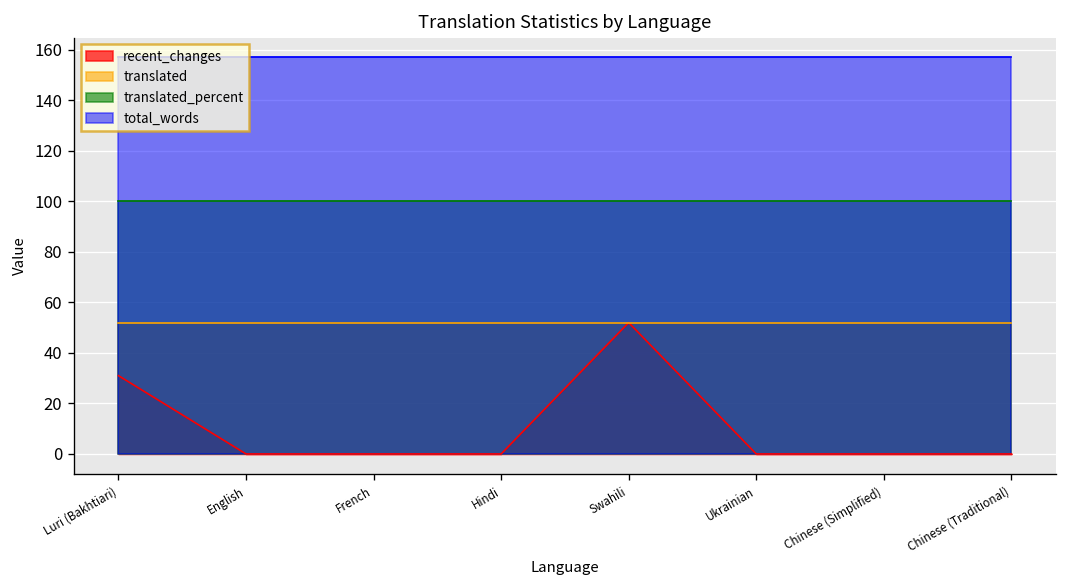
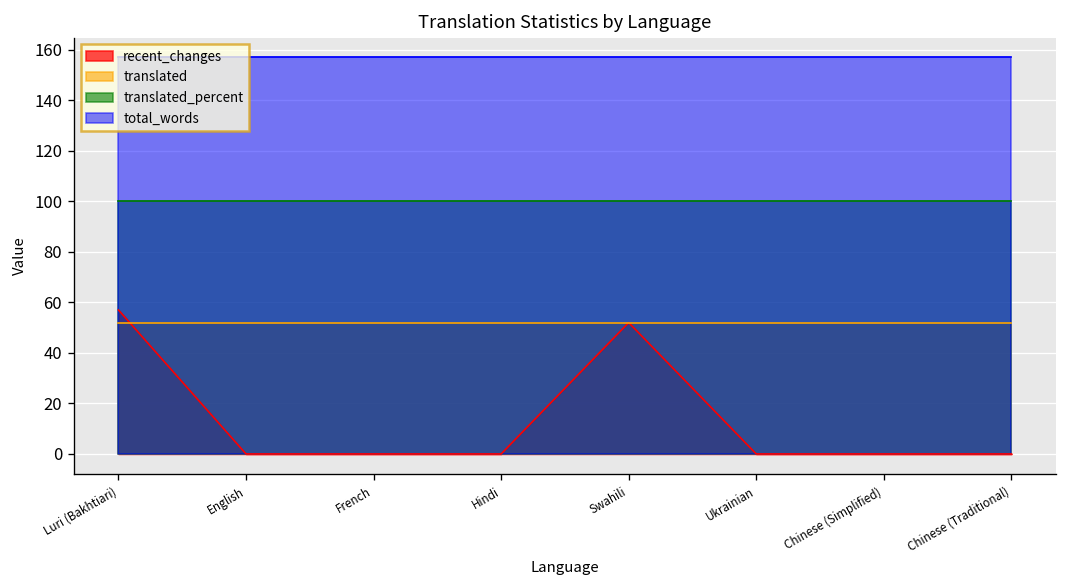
  {
    "recent_changes": {
-     "Luri (Bakhtiari)": 31,
+     "Luri (Bakhtiari)": 57,
      "English": 0,
      "French": 0,
      "Hindi": 0,
      "Ukrainian": 0,
      "Chinese (Simplified)": 0,
      "Chinese (Traditional)": 0
    },
    "translated": {
      "Luri (Bakhtiari)": 52,
      "English": 52,
      "French": 52,
      "Hindi": 52,
      "Ukrainian": 52,
      "Chinese (Simplified)": 52,
      "Chinese (Traditional)": 52
    },
    "translated_percent": {
      "Luri (Bakhtiari)": 100,
      "English": 100,
      "French": 100,
      "Hindi": 100,
      "Swahili": 100,
      "Ukrainian": 100,
      "Chinese (Simplified)": 100,
      "Chinese (Traditional)": 100
    },
    "total_words": {
      "French": 157,
      "Hindi": 157,
      "Swahili": 157,
      "Ukrainian": 157,
      "Chinese (Simplified)": 157,
      "Chinese (Traditional)": 157
    }
  }
